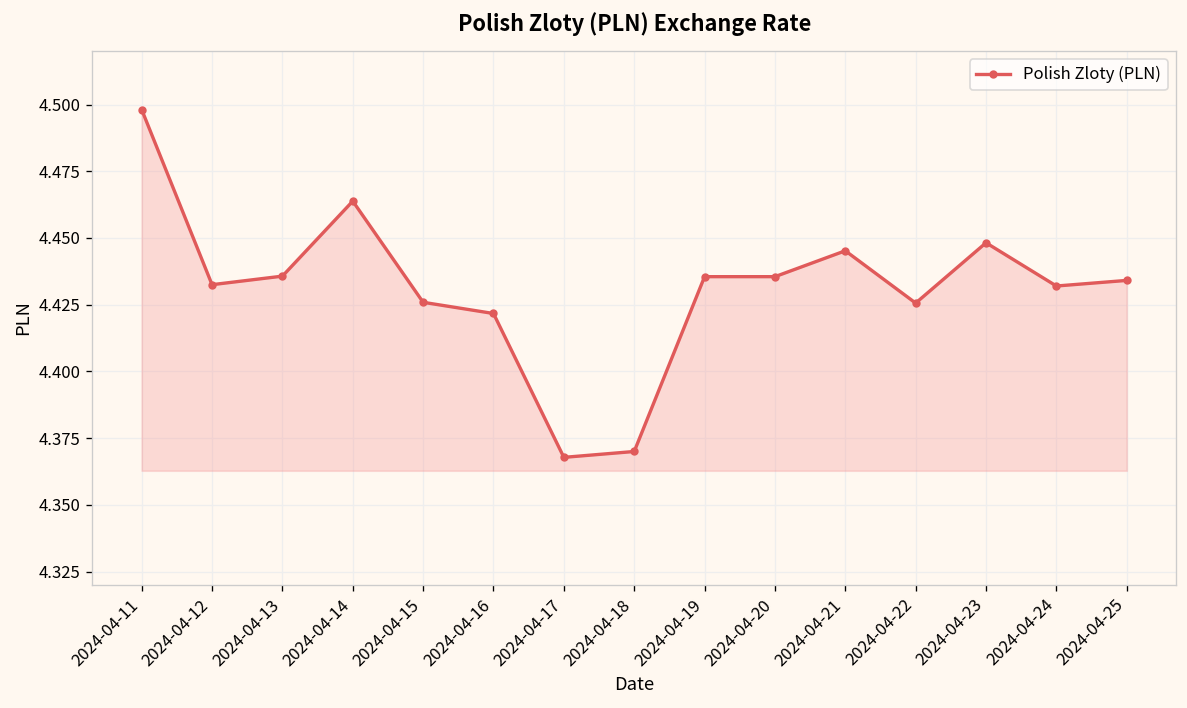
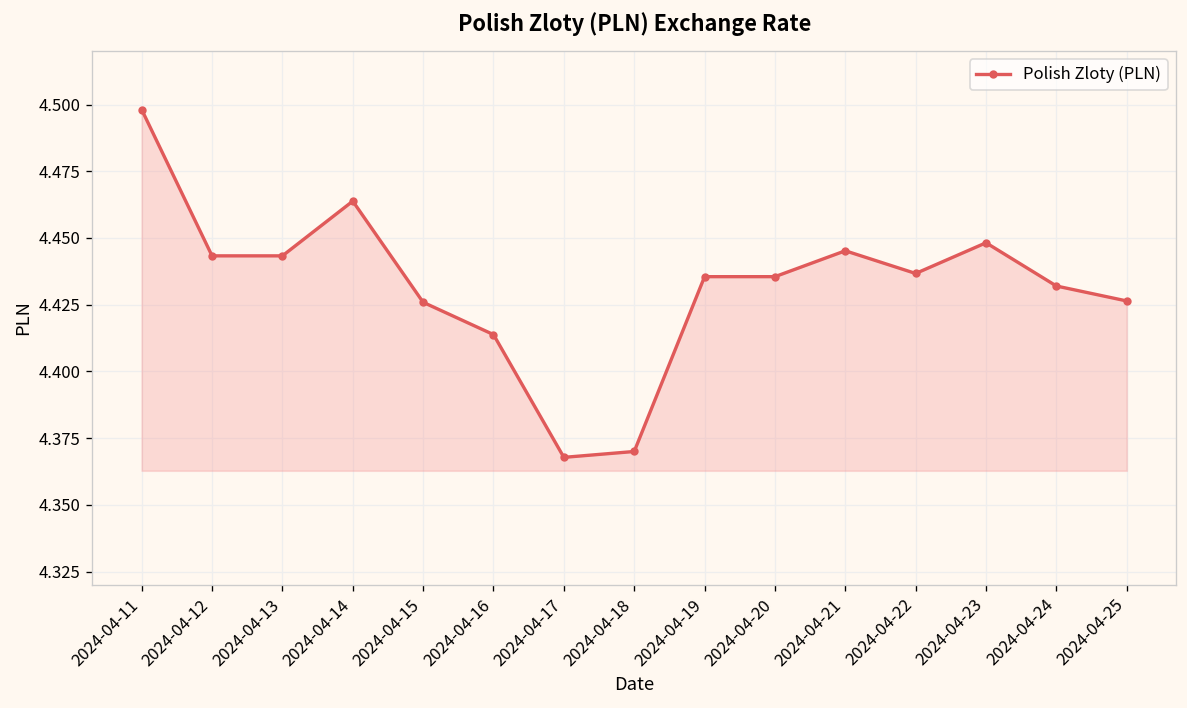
  {
    "2024-04-11": 4.498,
-   "2024-04-12": 4.433,
-   "2024-04-13": 4.436,
+   "2024-04-12": 4.443,
+   "2024-04-13": 4.443,
    "2024-04-14": 4.464,
    "2024-04-15": 4.426,
-   "2024-04-16": 4.422,
+   "2024-04-16": 4.414,
    "2024-04-17": 4.368,
    "2024-04-18": 4.370,
    "2024-04-19": 4.436,
    "2024-04-20": 4.436,
    "2024-04-21": 4.445,
-   "2024-04-22": 4.426,
+   "2024-04-22": 4.437,
    "2024-04-23": 4.448,
    "2024-04-24": 4.432,
-   "2024-04-25": 4.434
+   "2024-04-25": 4.426
  }
